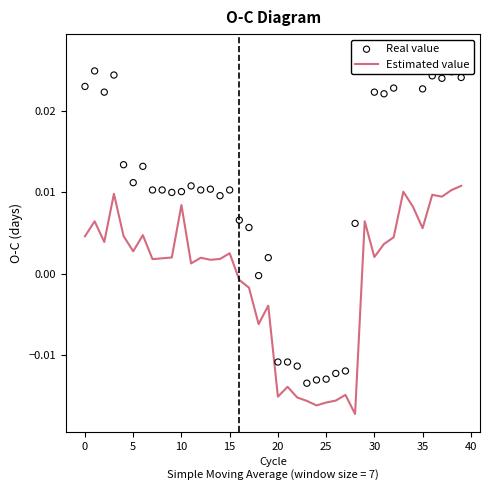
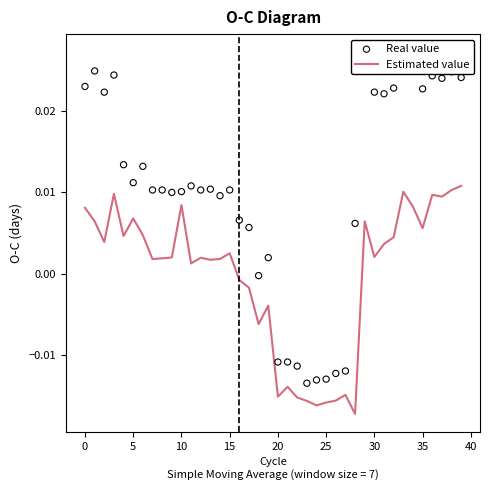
  {
    "Estimated value": {
-     "0": 0.005,
-     "5": 0.003,
+     "0": 0.008,
+     "5": 0.007,
      "10": 0.008,
      "15": 0.003,
      "20": -0.015,
      "25": -0.016,
      "30": 0.002,
      "35": 0.006
    }
  }
